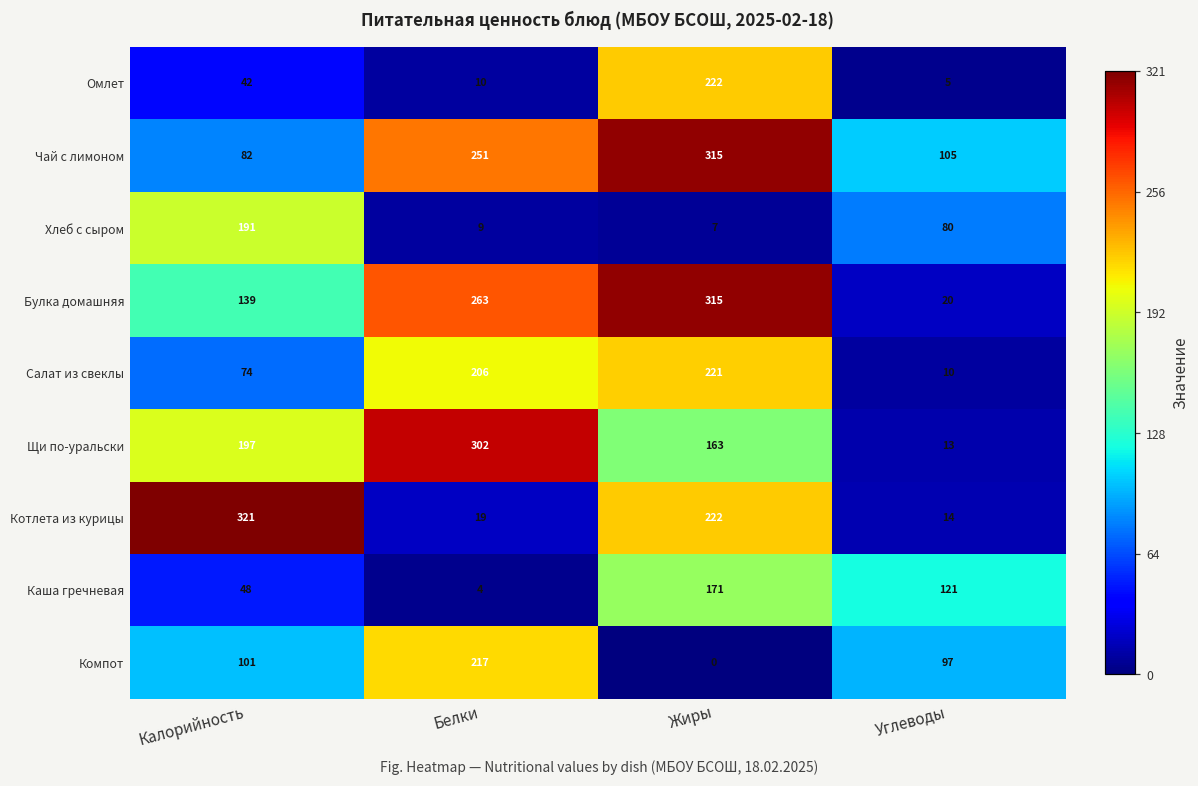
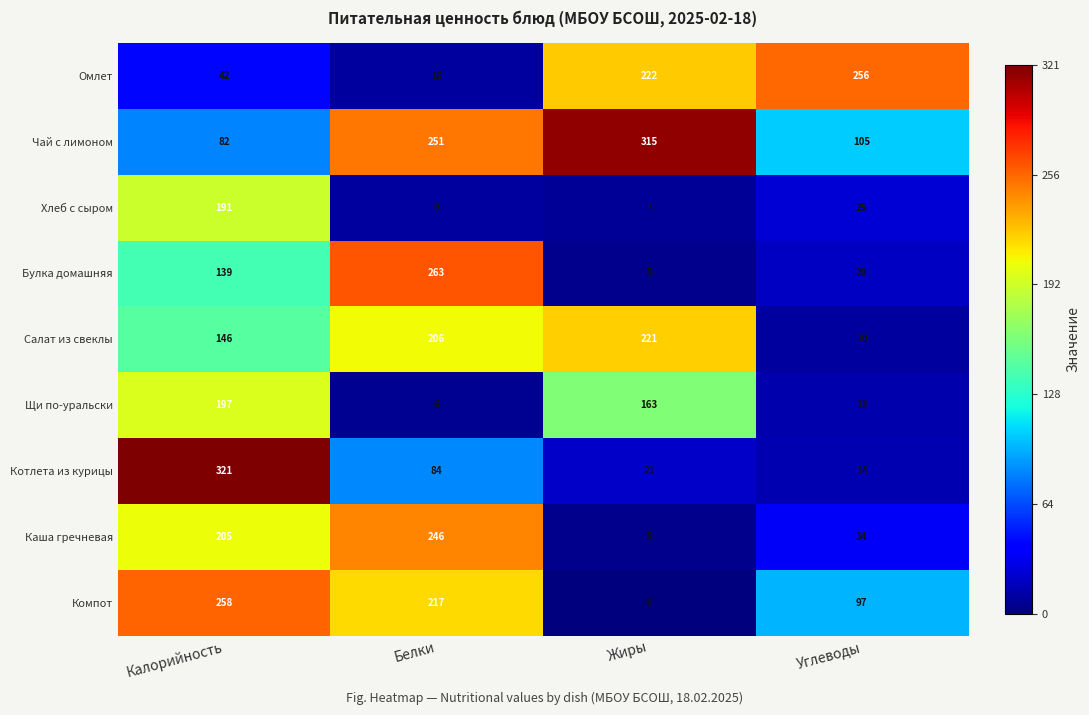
  {
    "Омлет": {
      "Калорийность": 42,
      "Белки": 10,
      "Жиры": 222,
-     "Углеводы": 5
+     "Углеводы": 256
    },
    "Чай с лимоном": {
      "Калорийность": 82,
      "Белки": 251,
      "Жиры": 315,
      "Углеводы": 105
    },
    "Хлеб с сыром": {
      "Калорийность": 191,
      "Белки": 9,
      "Жиры": 7,
-     "Углеводы": 80
+     "Углеводы": 25
    },
    "Булка домашняя": {
      "Калорийность": 139,
      "Белки": 263,
-     "Жиры": 315,
+     "Жиры": 5,
      "Углеводы": 20
    },
    "Салат из свеклы": {
-     "Калорийность": 74,
+     "Калорийность": 146,
      "Белки": 206,
      "Жиры": 221,
      "Углеводы": 10
    },
    "Щи по-уральски": {
      "Калорийность": 197,
-     "Белки": 302,
+     "Белки": 6,
      "Жиры": 163,
      "Углеводы": 13
    },
    "Котлета из курицы": {
      "Калорийность": 321,
-     "Белки": 19,
-     "Жиры": 222,
+     "Белки": 84,
+     "Жиры": 21,
      "Углеводы": 14
    },
    "Каша гречневая": {
-     "Калорийность": 48,
-     "Белки": 4,
-     "Жиры": 171,
-     "Углеводы": 121
+     "Калорийность": 205,
+     "Белки": 246,
+     "Жиры": 5,
+     "Углеводы": 34
    },
    "Компот": {
-     "Калорийность": 101,
+     "Калорийность": 258,
      "Белки": 217,
      "Жиры": 0,
      "Углеводы": 97
    }
  }
